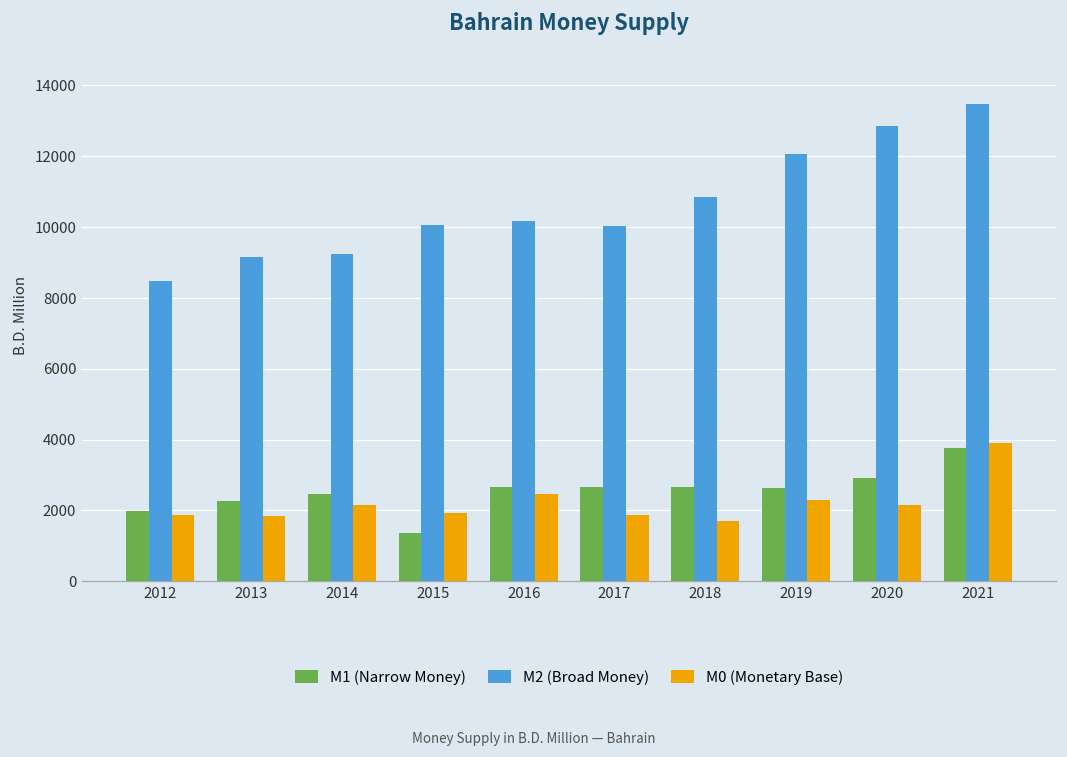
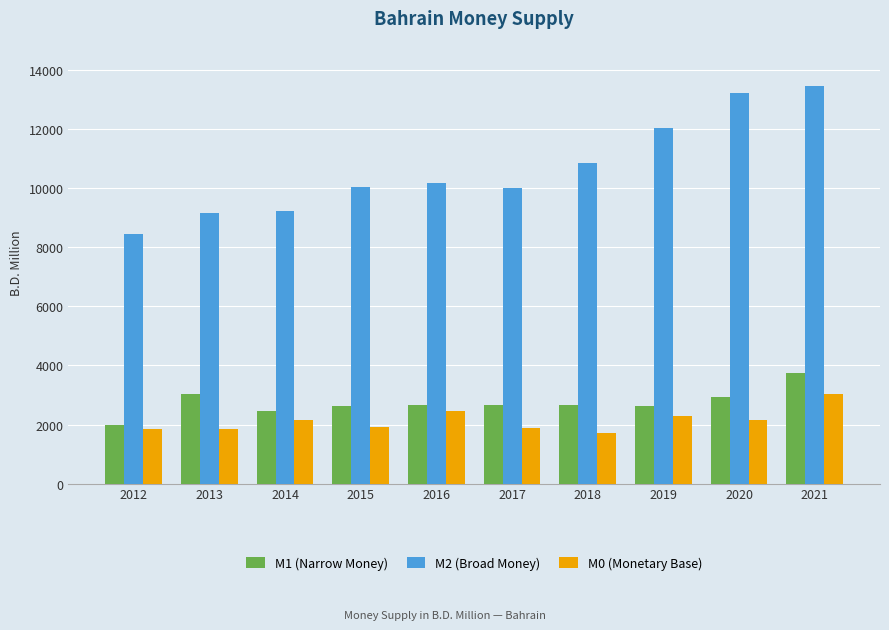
  {
    "M1 (Narrow Money)": {
      "2012": 2000,
-     "2013": 2300,
+     "2013": 3000,
      "2014": 2500,
-     "2015": 1400,
+     "2015": 2600,
      "2016": 2700,
      "2017": 2700,
      "2018": 2700,
      "2019": 2600,
      "2020": 2900,
      "2021": 3800
    },
    "M2 (Broad Money)": {
      "2012": 8500,
      "2013": 9200,
      "2014": 9200,
      "2015": 10000,
      "2016": 10200,
      "2017": 10000,
      "2018": 10800,
      "2019": 12100,
-     "2020": 12800,
+     "2020": 13200,
      "2021": 13500
    },
    "M0 (Monetary Base)": {
      "2012": 1900,
      "2013": 1800,
      "2014": 2200,
      "2015": 1900,
      "2016": 2500,
      "2017": 1900,
      "2018": 1700,
      "2019": 2300,
      "2020": 2200,
-     "2021": 3900
+     "2021": 3000
    }
  }
